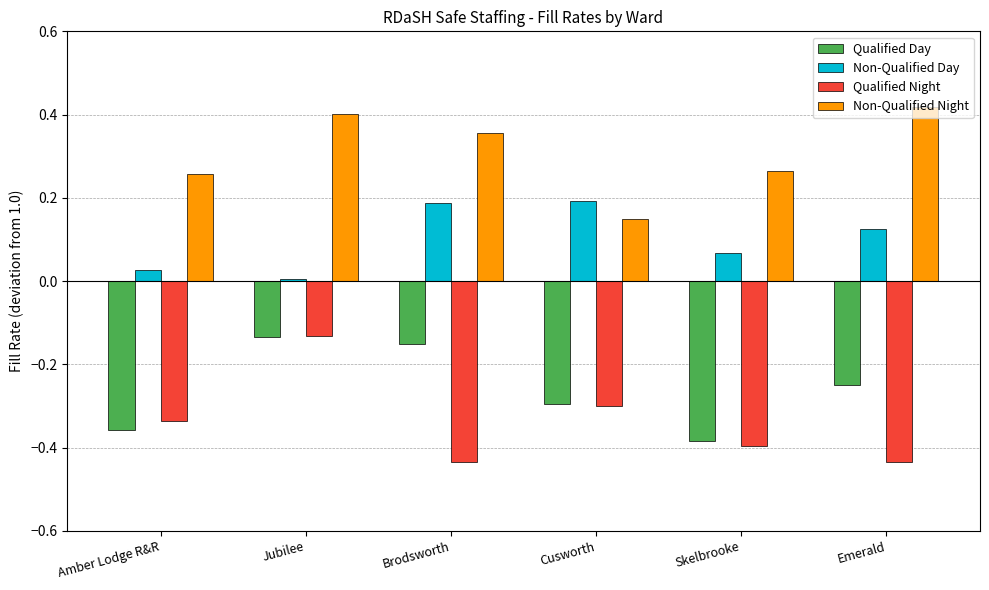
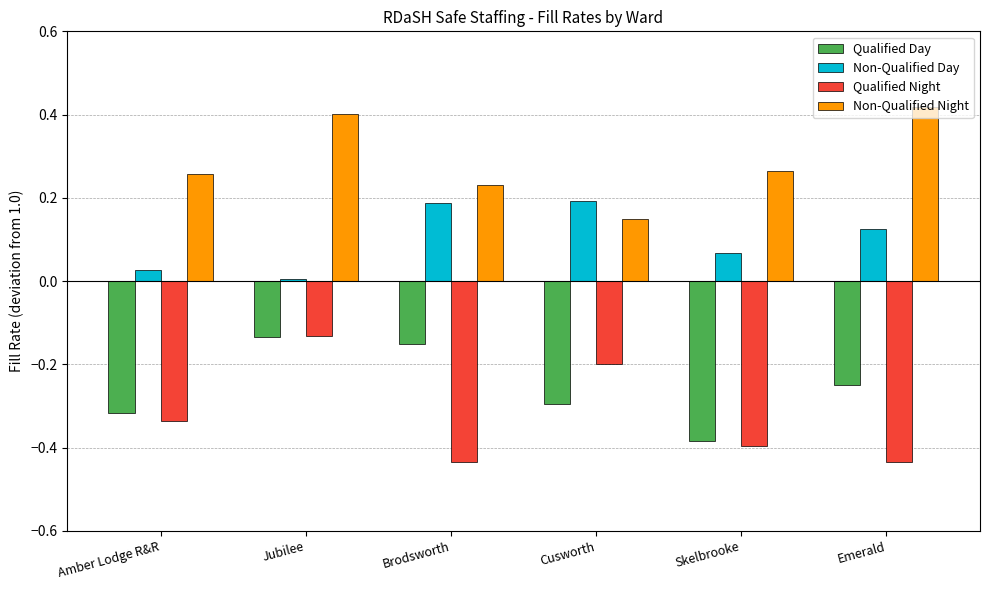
  {
    "Qualified Day": {
-     "Amber Lodge R&R": -0.36,
+     "Amber Lodge R&R": -0.32,
      "Jubilee": -0.13,
      "Brodsworth": -0.15,
      "Cusworth": -0.30,
      "Skelbrooke": -0.38,
      "Emerald": -0.25
    },
    "Non-Qualified Day": {
      "Amber Lodge R&R": 0.03,
      "Brodsworth": 0.19,
      "Cusworth": 0.19,
      "Skelbrooke": 0.07,
      "Emerald": 0.13
    },
    "Qualified Night": {
      "Amber Lodge R&R": -0.34,
      "Jubilee": -0.13,
      "Brodsworth": -0.44,
-     "Cusworth": -0.30,
+     "Cusworth": -0.20,
      "Skelbrooke": -0.40,
      "Emerald": -0.44
    },
    "Non-Qualified Night": {
      "Amber Lodge R&R": 0.26,
      "Jubilee": 0.40,
-     "Brodsworth": 0.35,
+     "Brodsworth": 0.23,
      "Cusworth": 0.15,
      "Skelbrooke": 0.26
    }
  }
